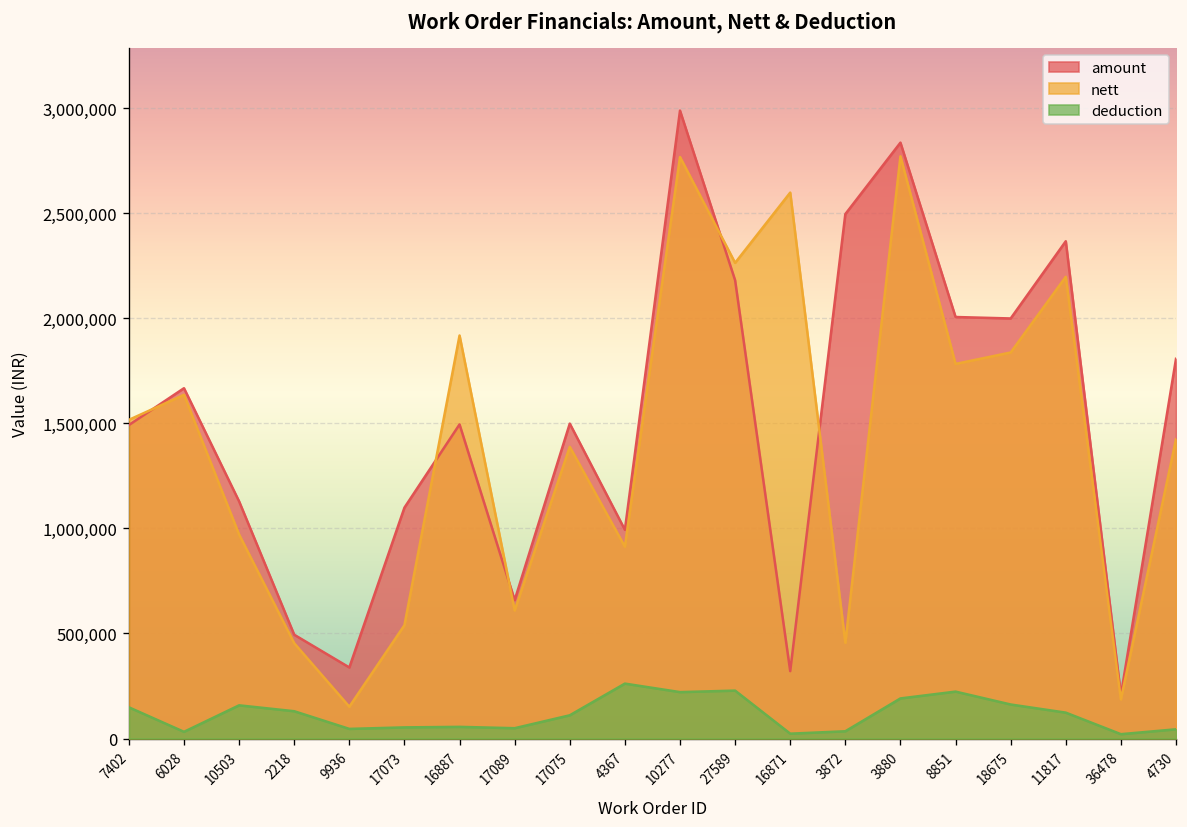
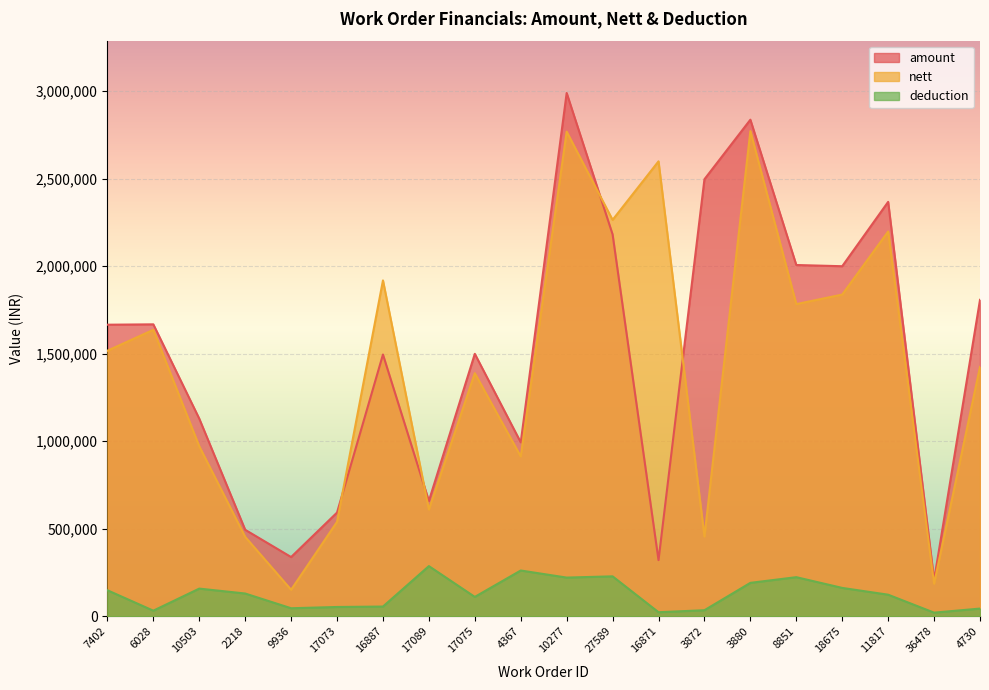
  {
    "amount": {
-     "7402": "1,490,000",
+     "7402": "1,670,000",
      "6028": "1,670,000",
      "10503": "1,130,000",
      "2218": "490,000",
      "9936": "340,000",
-     "17073": "1,100,000",
+     "17073": "590,000",
      "16887": "1,500,000",
      "17089": "660,000",
      "17075": "1,500,000",
      "4367": "990,000",
      "10277": "2,990,000",
      "27589": "2,180,000",
      "16871": "320,000",
      "3872": "2,500,000",
      "3880": "2,840,000",
      "8851": "2,010,000",
      "18675": "2,000,000",
      "11817": "2,370,000",
      "36478": "210,000",
      "4730": "1,810,000"
    },
    "nett": {
      "7402": "1,520,000",
      "6028": "1,640,000",
      "10503": "970,000",
      "2218": "450,000",
      "9936": "150,000",
      "17073": "540,000",
      "16887": "1,920,000",
      "17089": "610,000",
      "17075": "1,390,000",
      "4367": "910,000",
      "10277": "2,770,000",
      "27589": "2,260,000",
      "16871": "2,600,000",
      "3872": "460,000",
      "3880": "2,770,000",
      "8851": "1,780,000",
      "18675": "1,840,000",
      "11817": "2,200,000",
      "36478": "190,000",
      "4730": "1,420,000"
    },
    "deduction": {
      "7402": "150,000",
      "6028": "30,000",
      "10503": "160,000",
      "2218": "130,000",
      "9936": "50,000",
      "17073": "50,000",
      "16887": "60,000",
-     "17089": "50,000",
+     "17089": "290,000",
      "17075": "110,000",
      "4367": "260,000",
      "10277": "220,000",
      "27589": "230,000",
      "16871": "20,000",
      "3872": "30,000",
      "3880": "190,000",
      "8851": "220,000",
      "18675": "160,000",
      "11817": "120,000",
      "36478": "20,000",
      "4730": "40,000"
    }
  }
